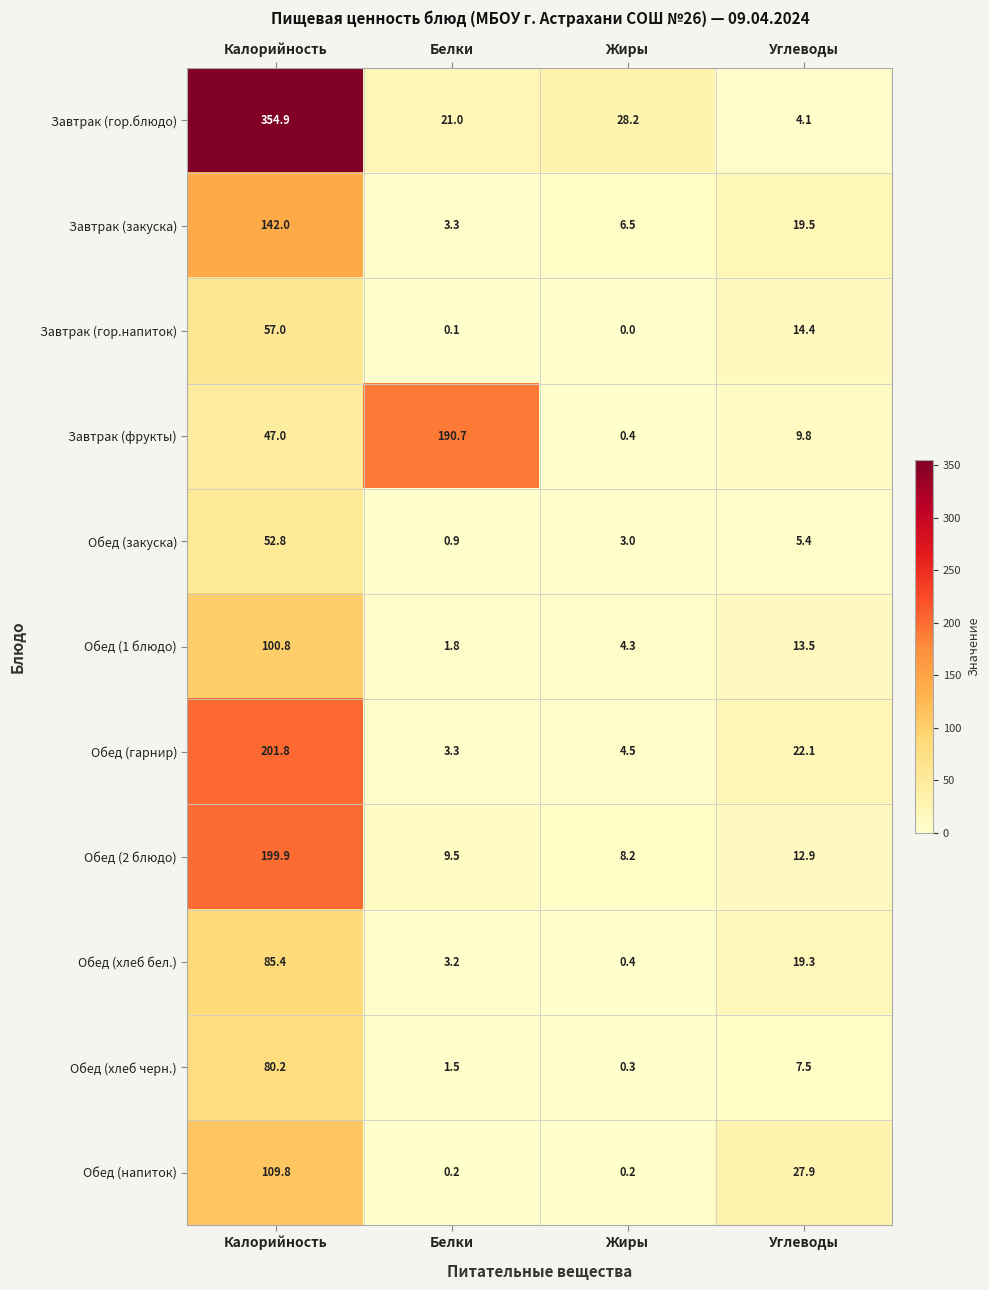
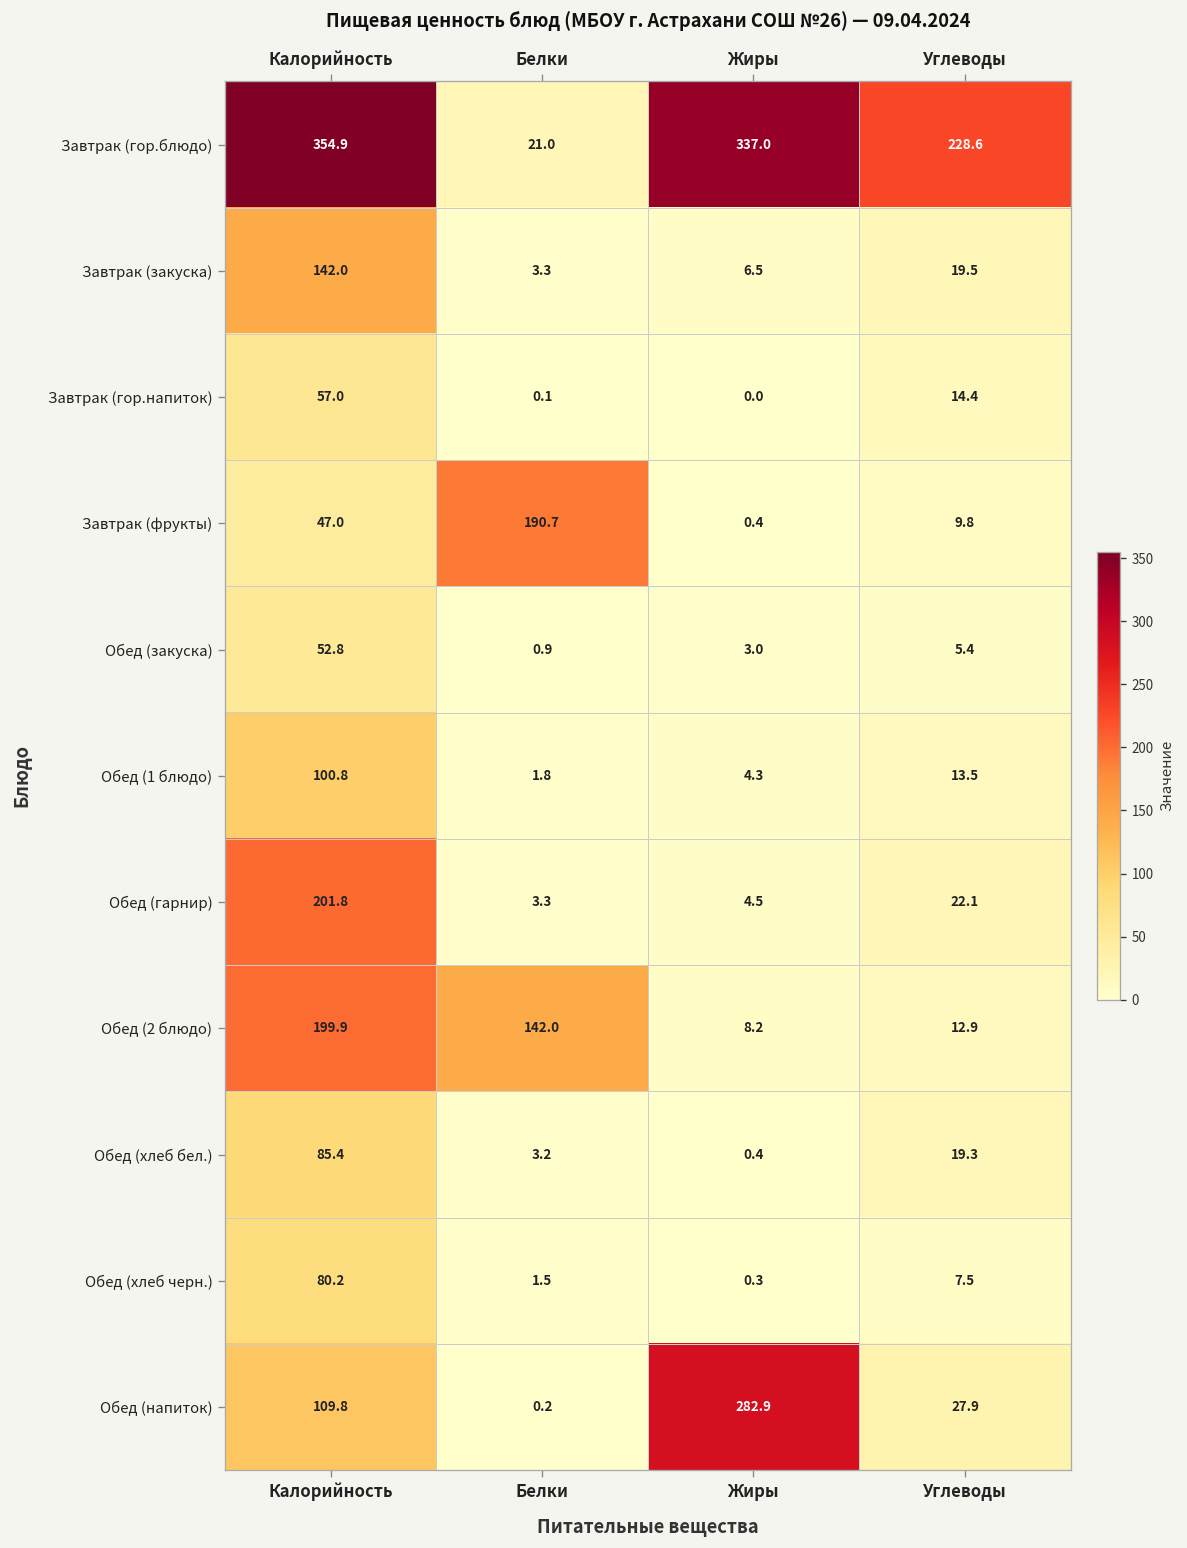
  {
    "Завтрак (гор.блюдо)": {
      "Калорийность": 354.9,
      "Белки": 21.0,
-     "Жиры": 28.2,
-     "Углеводы": 4.1
+     "Жиры": 337.0,
+     "Углеводы": 228.6
    },
    "Завтрак (закуска)": {
      "Калорийность": 142.0,
      "Белки": 3.3,
      "Жиры": 6.5,
      "Углеводы": 19.5
    },
    "Завтрак (гор.напиток)": {
      "Калорийность": 57.0,
      "Белки": 0.1,
      "Жиры": 0.0,
      "Углеводы": 14.4
    },
    "Завтрак (фрукты)": {
      "Калорийность": 47.0,
      "Белки": 190.7,
      "Жиры": 0.4,
      "Углеводы": 9.8
    },
    "Обед (закуска)": {
      "Калорийность": 52.8,
      "Белки": 0.9,
      "Жиры": 3.0,
      "Углеводы": 5.4
    },
    "Обед (1 блюдо)": {
      "Калорийность": 100.8,
      "Белки": 1.8,
      "Жиры": 4.3,
      "Углеводы": 13.5
    },
    "Обед (гарнир)": {
      "Калорийность": 201.8,
      "Белки": 3.3,
      "Жиры": 4.5,
      "Углеводы": 22.1
    },
    "Обед (2 блюдо)": {
      "Калорийность": 199.9,
-     "Белки": 9.5,
+     "Белки": 142.0,
      "Жиры": 8.2,
      "Углеводы": 12.9
    },
    "Обед (хлеб бел.)": {
      "Калорийность": 85.4,
      "Белки": 3.2,
      "Жиры": 0.4,
      "Углеводы": 19.3
    },
    "Обед (хлеб черн.)": {
      "Калорийность": 80.2,
      "Белки": 1.5,
      "Жиры": 0.3,
      "Углеводы": 7.5
    },
    "Обед (напиток)": {
      "Калорийность": 109.8,
      "Белки": 0.2,
-     "Жиры": 0.2,
+     "Жиры": 282.9,
      "Углеводы": 27.9
    }
  }
